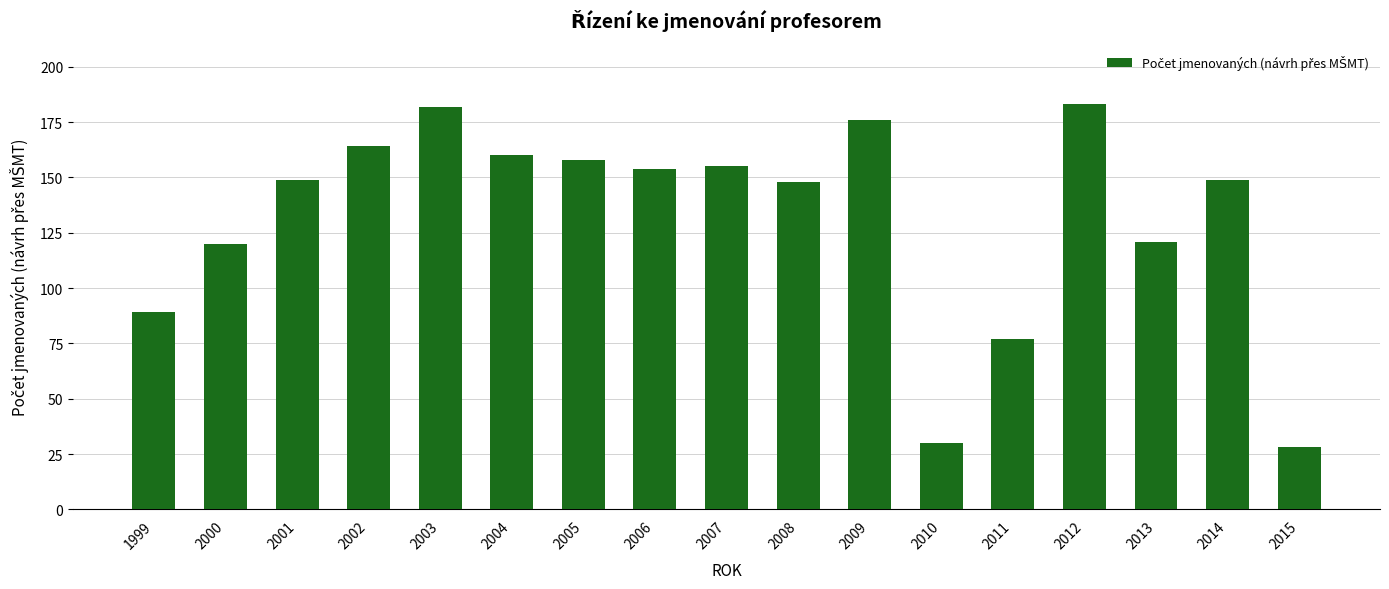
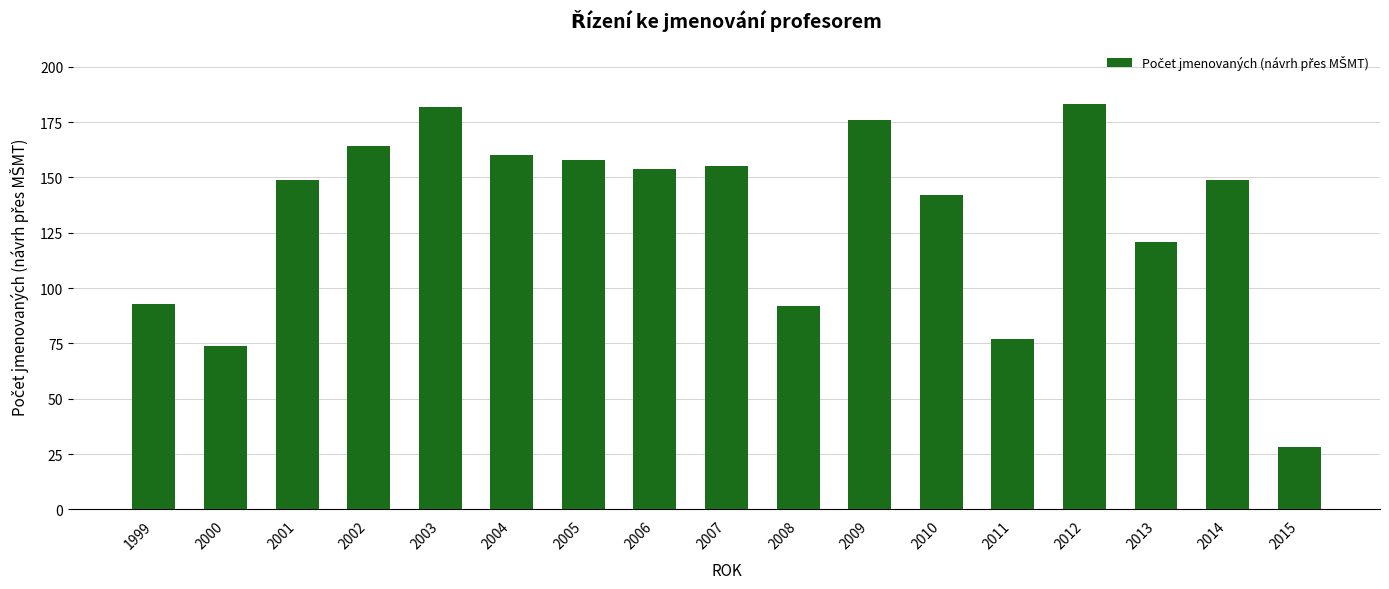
  {
-   "1999": 89,
-   "2000": 120,
+   "1999": 93,
+   "2000": 74,
    "2001": 149,
    "2002": 164,
    "2003": 182,
    "2004": 160,
    "2005": 158,
    "2006": 154,
    "2007": 155,
-   "2008": 148,
+   "2008": 92,
    "2009": 176,
-   "2010": 30,
+   "2010": 142,
    "2011": 77,
    "2012": 183,
    "2013": 121,
    "2014": 149,
    "2015": 28
  }
